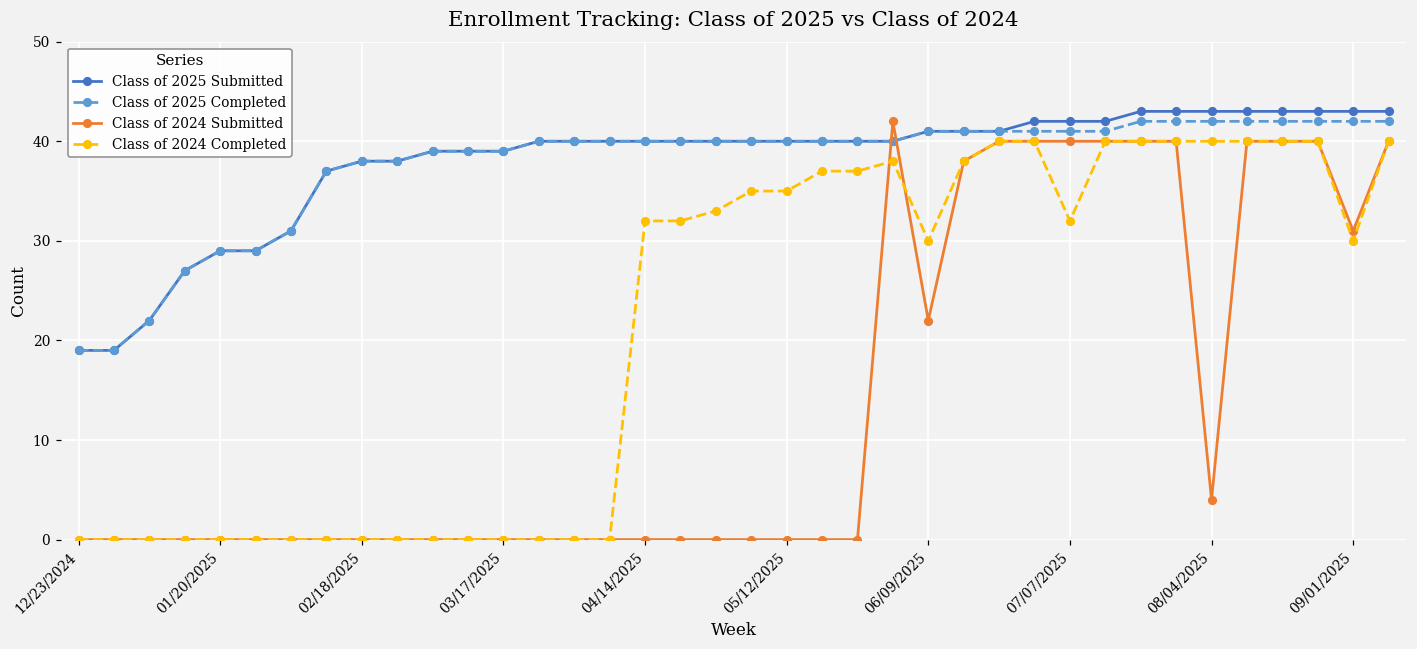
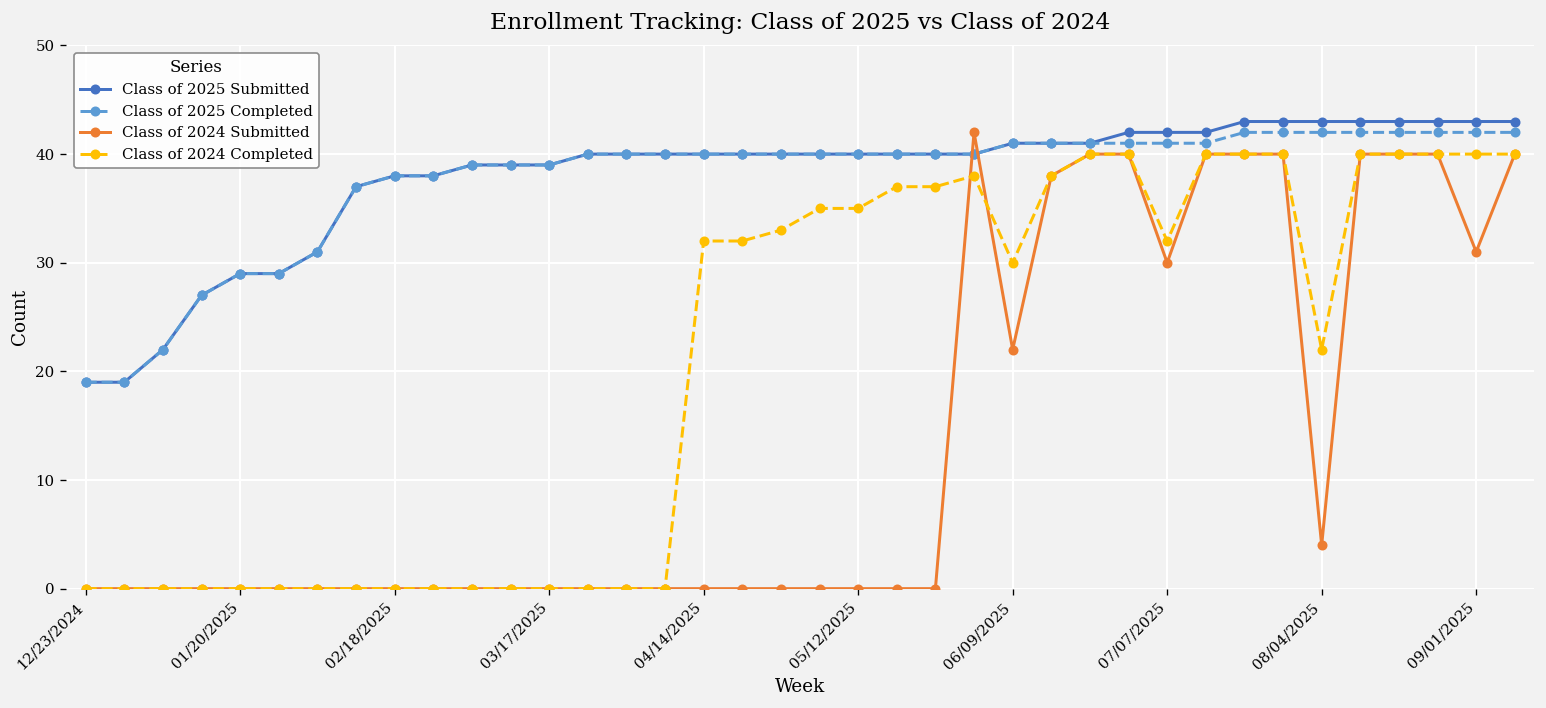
  {
    "Class of 2024 Submitted": {
      "04/14/2025": 0,
      "05/12/2025": 0,
      "06/09/2025": 22,
-     "07/07/2025": 40,
+     "07/07/2025": 30,
      "08/04/2025": 4,
      "09/01/2025": 31
    },
    "Class of 2024 Completed": {
      "04/14/2025": 32,
      "05/12/2025": 35,
      "06/09/2025": 30,
      "07/07/2025": 32,
-     "08/04/2025": 40,
-     "09/01/2025": 30
+     "08/04/2025": 22,
+     "09/01/2025": 40
    }
  }
